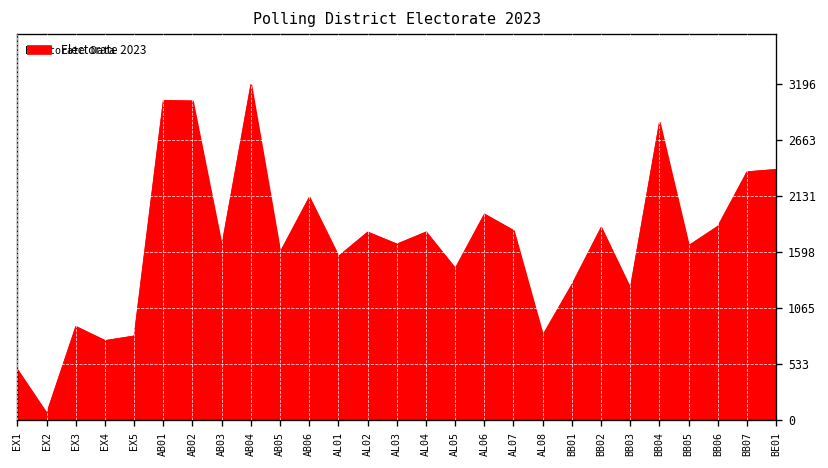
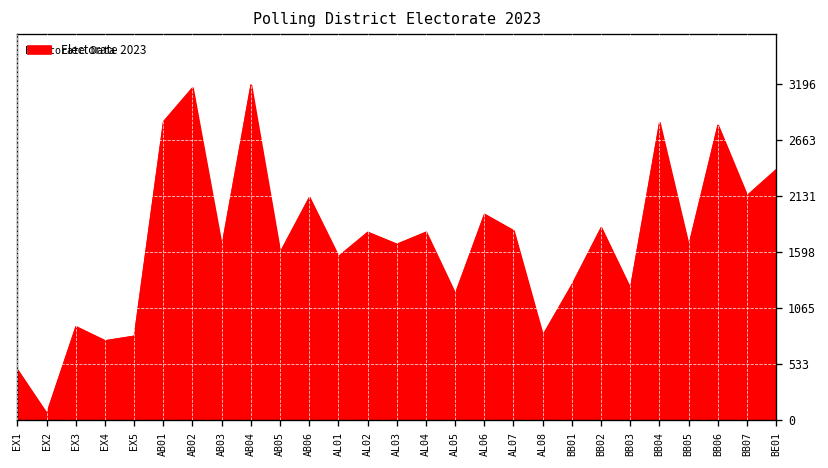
  {
    "EX1": 500,
    "EX2": 100,
    "EX3": 900,
    "EX4": 800,
    "EX5": 800,
-   "AB01": 3000,
-   "AB02": 3000,
+   "AB01": 2800,
+   "AB02": 3200,
    "AB03": 1700,
    "AB04": 3200,
    "AB05": 1600,
    "AB06": 2100,
    "AL01": 1600,
    "AL02": 1800,
    "AL03": 1700,
    "AL04": 1800,
-   "AL05": 1400,
+   "AL05": 1200,
    "AL06": 2000,
    "AL07": 1800,
    "AL08": 800,
    "BB01": 1300,
    "BB02": 1800,
    "BB03": 1300,
    "BB04": 2800,
    "BB05": 1700,
-   "BB06": 1800,
-   "BB07": 2400,
+   "BB06": 2800,
+   "BB07": 2100,
    "BE01": 2400
  }
